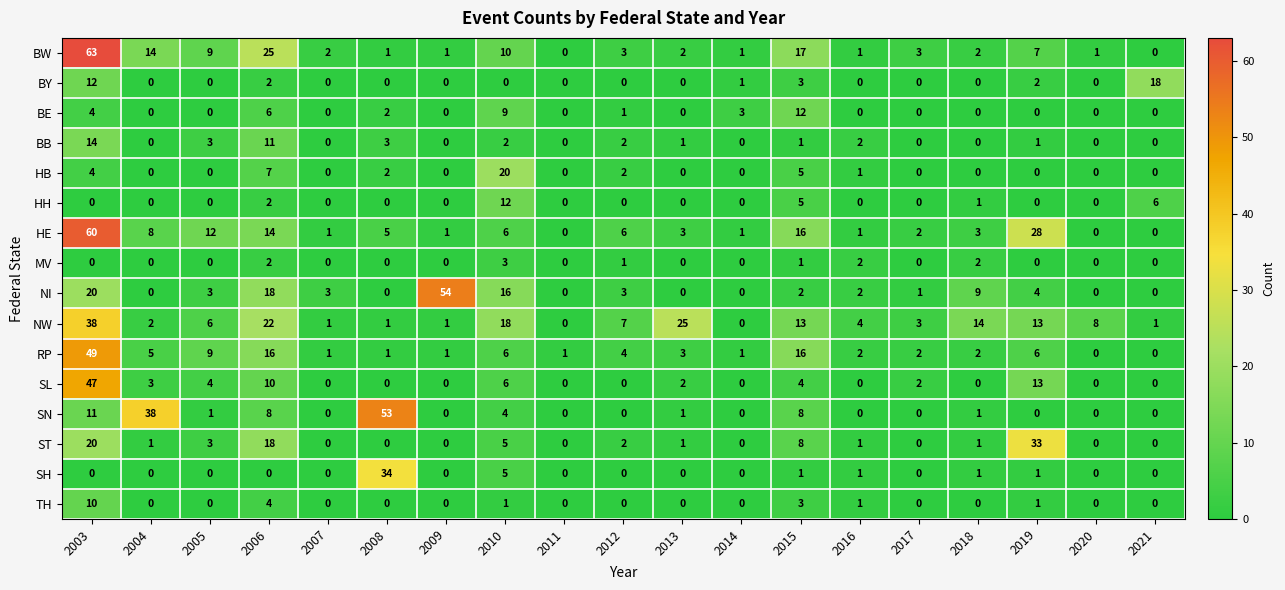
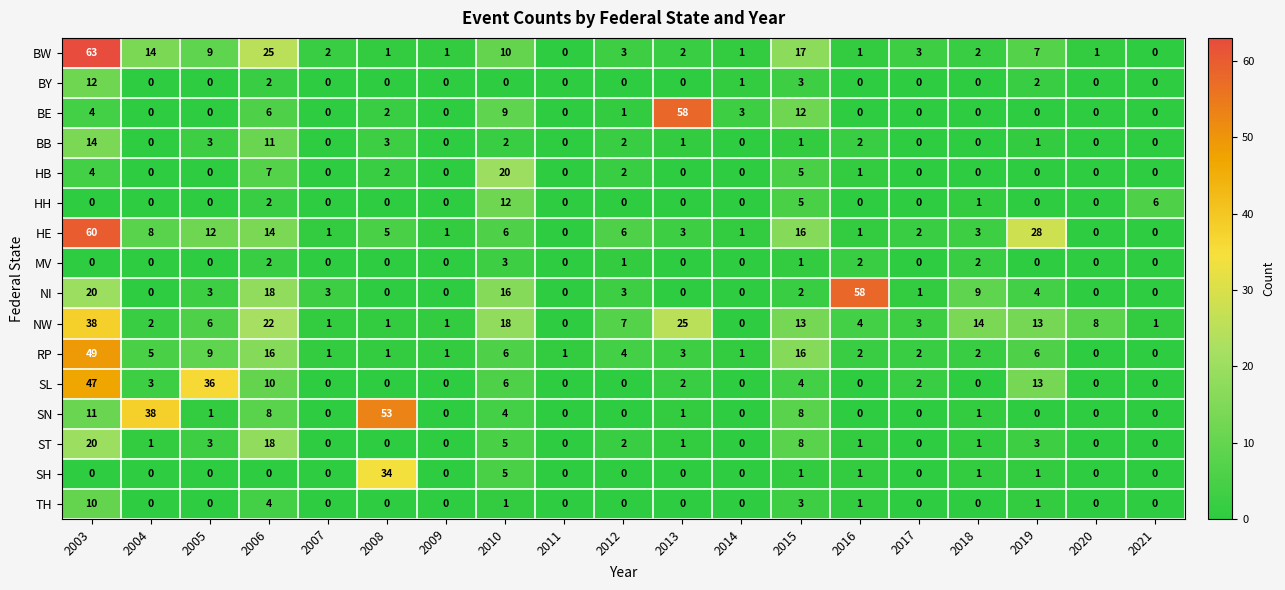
  {
    "BY": {
      "2003": 12,
      "2004": 0,
      "2005": 0,
      "2006": 2,
      "2007": 0,
      "2008": 0,
      "2009": 0,
      "2010": 0,
      "2011": 0,
      "2012": 0,
      "2013": 0,
      "2014": 1,
      "2015": 3,
      "2016": 0,
      "2017": 0,
      "2018": 0,
      "2019": 2,
      "2020": 0,
-     "2021": 18
+     "2021": 0
    },
    "BE": {
      "2003": 4,
      "2004": 0,
      "2005": 0,
      "2006": 6,
      "2007": 0,
      "2008": 2,
      "2009": 0,
      "2010": 9,
      "2011": 0,
      "2012": 1,
-     "2013": 0,
+     "2013": 58,
      "2014": 3,
      "2015": 12,
      "2016": 0,
      "2017": 0,
      "2018": 0,
      "2019": 0,
      "2020": 0,
      "2021": 0
    },
    "NI": {
      "2003": 20,
      "2004": 0,
      "2005": 3,
      "2006": 18,
      "2007": 3,
      "2008": 0,
-     "2009": 54,
+     "2009": 0,
      "2010": 16,
      "2011": 0,
      "2012": 3,
      "2013": 0,
      "2014": 0,
      "2015": 2,
-     "2016": 2,
+     "2016": 58,
      "2017": 1,
      "2018": 9,
      "2019": 4,
      "2020": 0,
      "2021": 0
    },
    "SL": {
      "2003": 47,
      "2004": 3,
-     "2005": 4,
+     "2005": 36,
      "2006": 10,
      "2007": 0,
      "2008": 0,
      "2009": 0,
      "2010": 6,
      "2011": 0,
      "2012": 0,
      "2013": 2,
      "2014": 0,
      "2015": 4,
      "2016": 0,
      "2017": 2,
      "2018": 0,
      "2019": 13,
      "2020": 0,
      "2021": 0
    },
    "ST": {
      "2003": 20,
      "2004": 1,
      "2005": 3,
      "2006": 18,
      "2007": 0,
      "2008": 0,
      "2009": 0,
      "2010": 5,
      "2011": 0,
      "2012": 2,
      "2013": 1,
      "2014": 0,
      "2015": 8,
      "2016": 1,
      "2017": 0,
      "2018": 1,
-     "2019": 33,
+     "2019": 3,
      "2020": 0,
      "2021": 0
    }
  }
